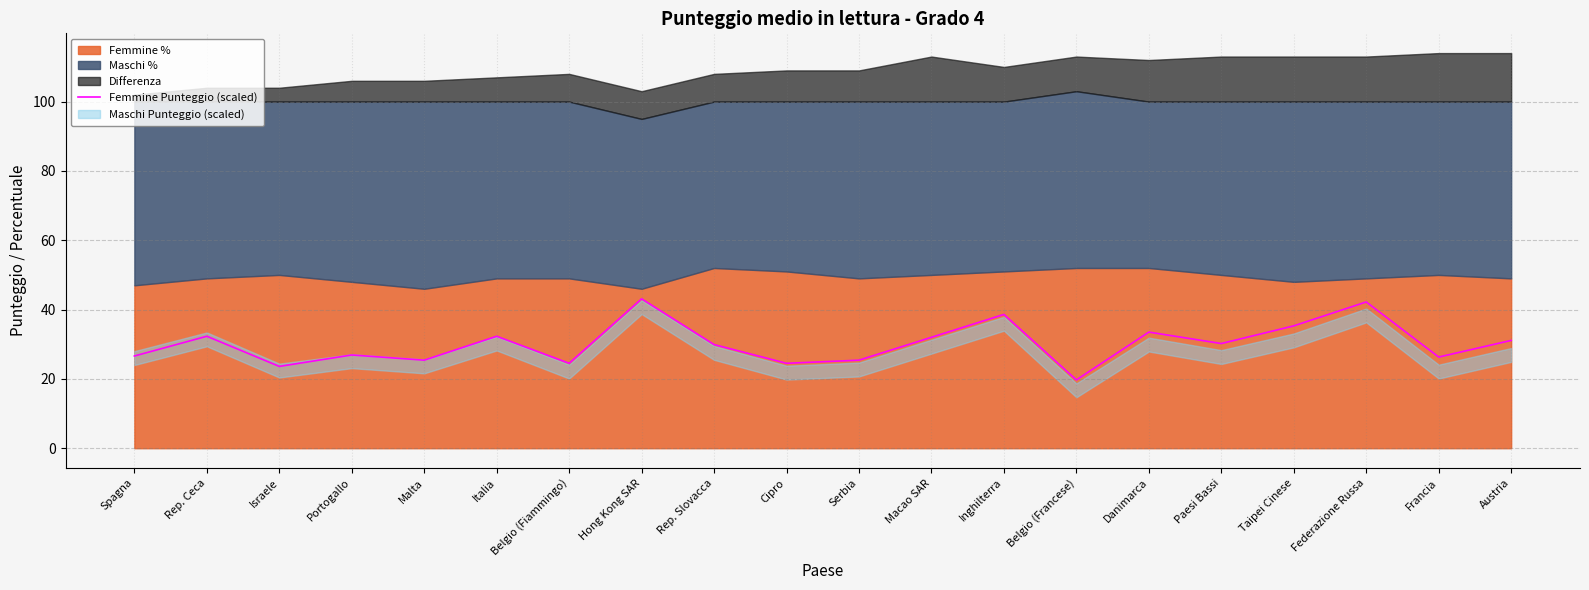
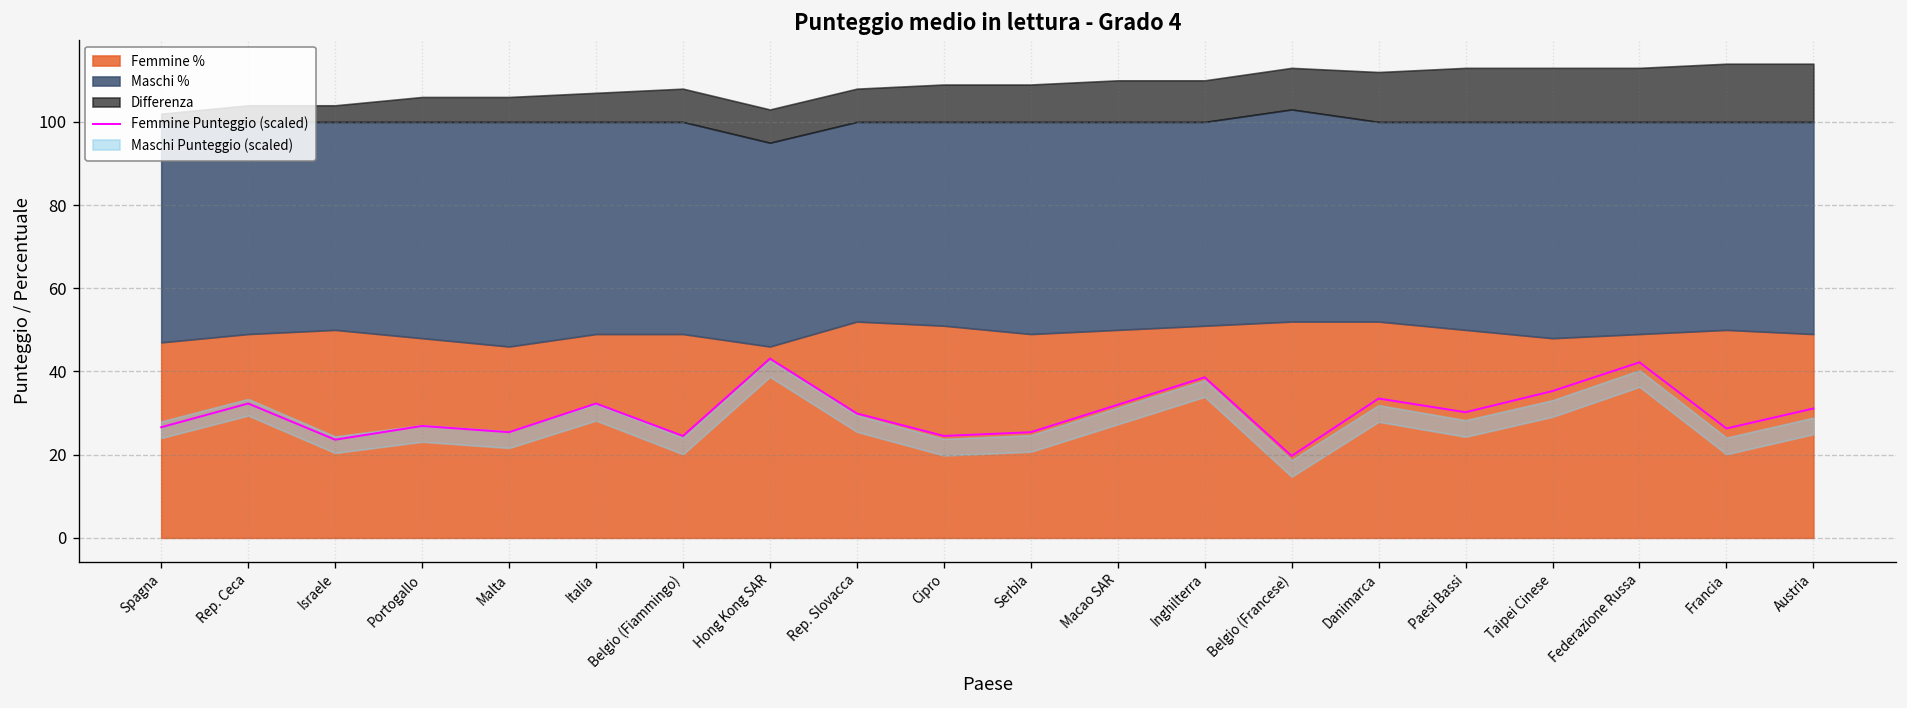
  {
    "Femmine Punteggio (scaled)": {
      "Spagna": 27,
      "Rep. Ceca": 32,
      "Israele": 24,
      "Belgio (Francese)": 20,
      "Danimarca": 34,
      "Paesi Bassi": 30,
      "Taipei Cinese": 35,
      "Federazione Russa": 42,
      "Francia": 26,
      "Austria": 31
    },
    "Femmine %": {
      "Spagna": 47,
      "Rep. Ceca": 49,
      "Israele": 50,
      "Portogallo": 48,
      "Malta": 46,
      "Italia": 49,
      "Belgio (Fiammingo)": 49,
      "Hong Kong SAR": 46,
      "Rep. Slovacca": 52,
      "Cipro": 51,
      "Serbia": 49,
      "Macao SAR": 50,
      "Inghilterra": 51,
      "Belgio (Francese)": 52,
      "Danimarca": 52,
      "Paesi Bassi": 50,
      "Taipei Cinese": 48,
      "Federazione Russa": 49,
      "Francia": 50,
      "Austria": 49
    },
    "Maschi %": {
      "Israele": 50,
      "Portogallo": 52,
      "Malta": 54,
      "Italia": 51,
      "Belgio (Fiammingo)": 51,
      "Hong Kong SAR": 49,
      "Rep. Slovacca": 48,
      "Cipro": 49,
      "Serbia": 51,
      "Macao SAR": 50,
      "Inghilterra": 49,
      "Belgio (Francese)": 51,
      "Danimarca": 48,
      "Paesi Bassi": 50,
      "Taipei Cinese": 52,
      "Federazione Russa": 51,
      "Francia": 50,
      "Austria": 51
    },
    "Differenza": {
      "Israele": 4,
      "Portogallo": 6,
      "Malta": 6,
      "Italia": 7,
      "Belgio (Fiammingo)": 8,
      "Hong Kong SAR": 8,
      "Rep. Slovacca": 8,
      "Cipro": 9,
      "Serbia": 9,
-     "Macao SAR": 13,
+     "Macao SAR": 10,
      "Inghilterra": 10,
      "Belgio (Francese)": 10,
      "Danimarca": 12,
      "Paesi Bassi": 13,
      "Taipei Cinese": 13,
      "Federazione Russa": 13,
      "Francia": 14,
      "Austria": 14
    }
  }
